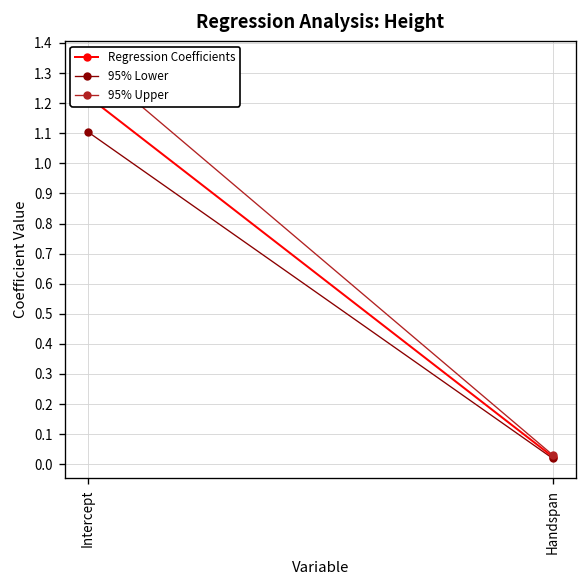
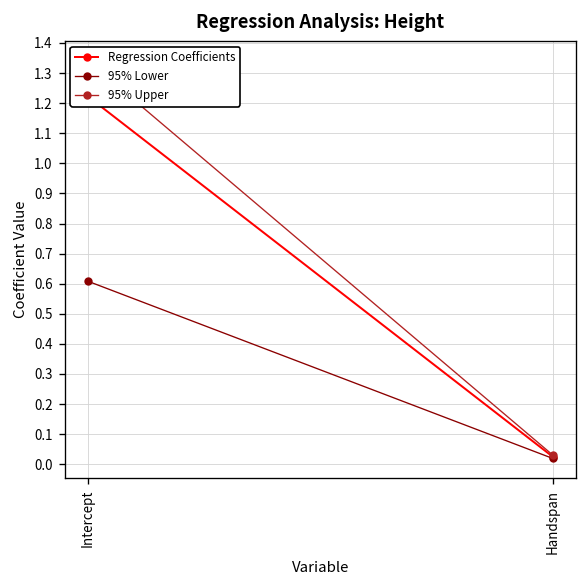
  {
    "95% Lower": {
-     "Intercept": 1.10
+     "Intercept": 0.61
    }
  }
